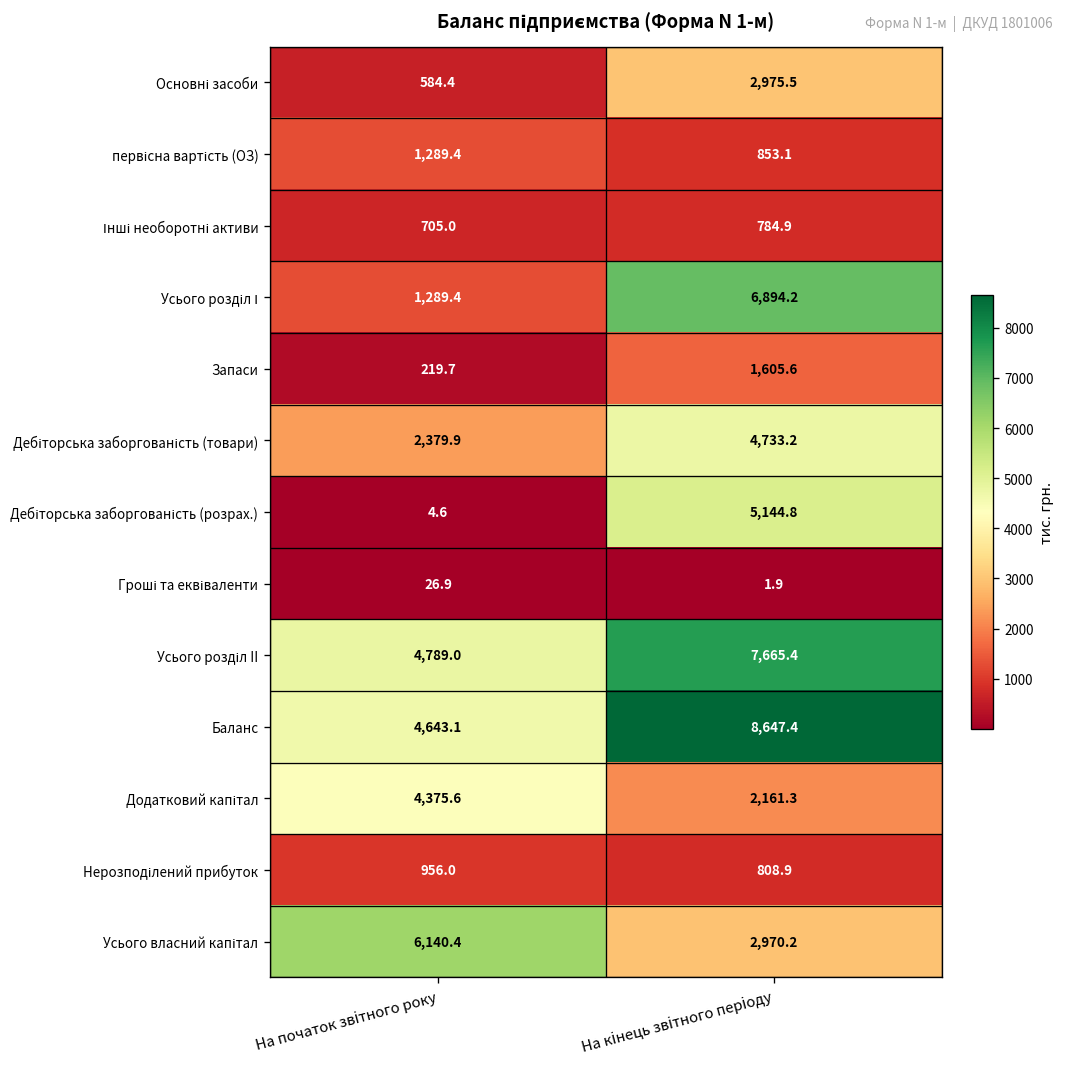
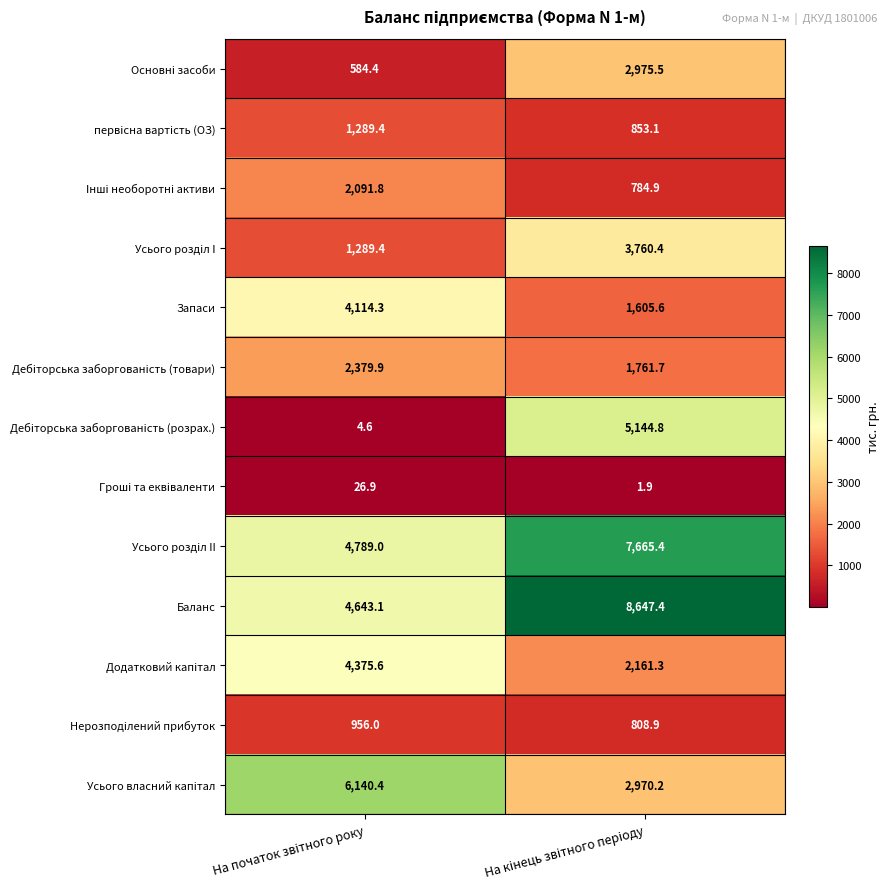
  {
    "Основні засоби": {
      "На початок звітного року": "584.4",
      "На кінець звітного періоду": "2,975.5"
    },
    "первісна вартість (ОЗ)": {
      "На початок звітного року": "1,289.4",
      "На кінець звітного періоду": "853.1"
    },
    "Інші необоротні активи": {
-     "На початок звітного року": "705.0",
+     "На початок звітного року": "2,091.8",
      "На кінець звітного періоду": "784.9"
    },
    "Усього розділ І": {
      "На початок звітного року": "1,289.4",
-     "На кінець звітного періоду": "6,894.2"
+     "На кінець звітного періоду": "3,760.4"
    },
    "Запаси": {
-     "На початок звітного року": "219.7",
+     "На початок звітного року": "4,114.3",
      "На кінець звітного періоду": "1,605.6"
    },
    "Дебіторська заборгованість (товари)": {
      "На початок звітного року": "2,379.9",
-     "На кінець звітного періоду": "4,733.2"
+     "На кінець звітного періоду": "1,761.7"
    },
    "Дебіторська заборгованість (розрах.)": {
      "На початок звітного року": "4.6",
      "На кінець звітного періоду": "5,144.8"
    },
    "Гроші та еквіваленти": {
      "На початок звітного року": "26.9",
      "На кінець звітного періоду": "1.9"
    },
    "Усього розділ II": {
      "На початок звітного року": "4,789.0",
      "На кінець звітного періоду": "7,665.4"
    },
    "Баланс": {
      "На початок звітного року": "4,643.1",
      "На кінець звітного періоду": "8,647.4"
    },
    "Додатковий капітал": {
      "На початок звітного року": "4,375.6",
      "На кінець звітного періоду": "2,161.3"
    },
    "Нерозподілений прибуток": {
      "На початок звітного року": "956.0",
      "На кінець звітного періоду": "808.9"
    },
    "Усього власний капітал": {
      "На початок звітного року": "6,140.4",
      "На кінець звітного періоду": "2,970.2"
    }
  }
